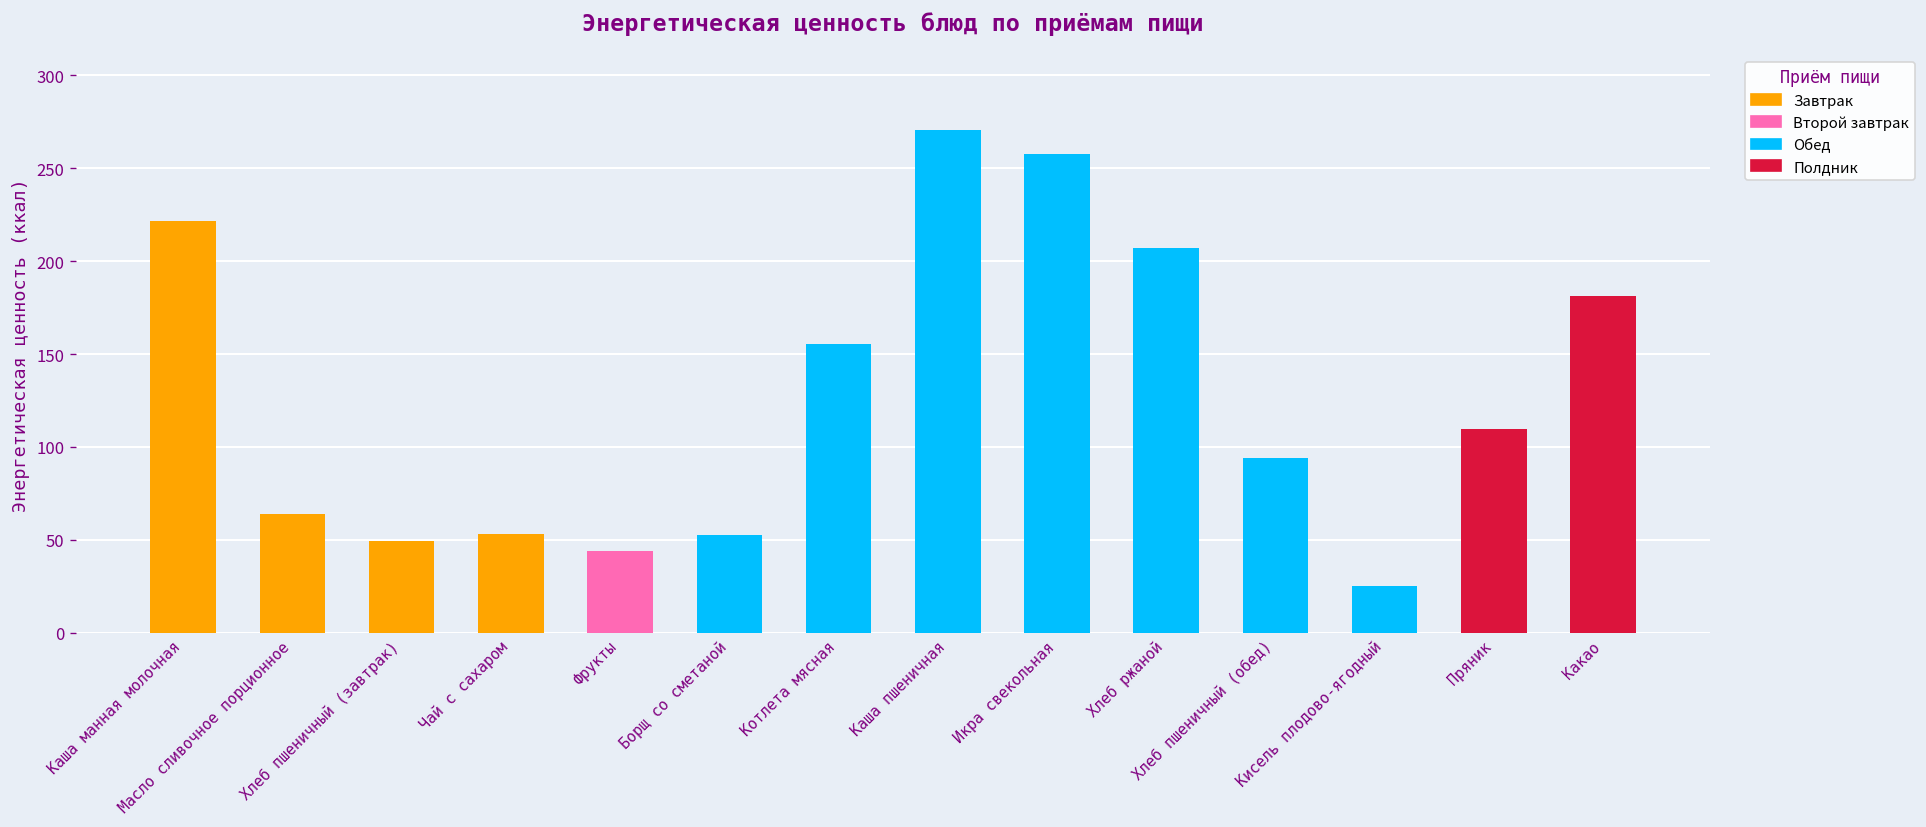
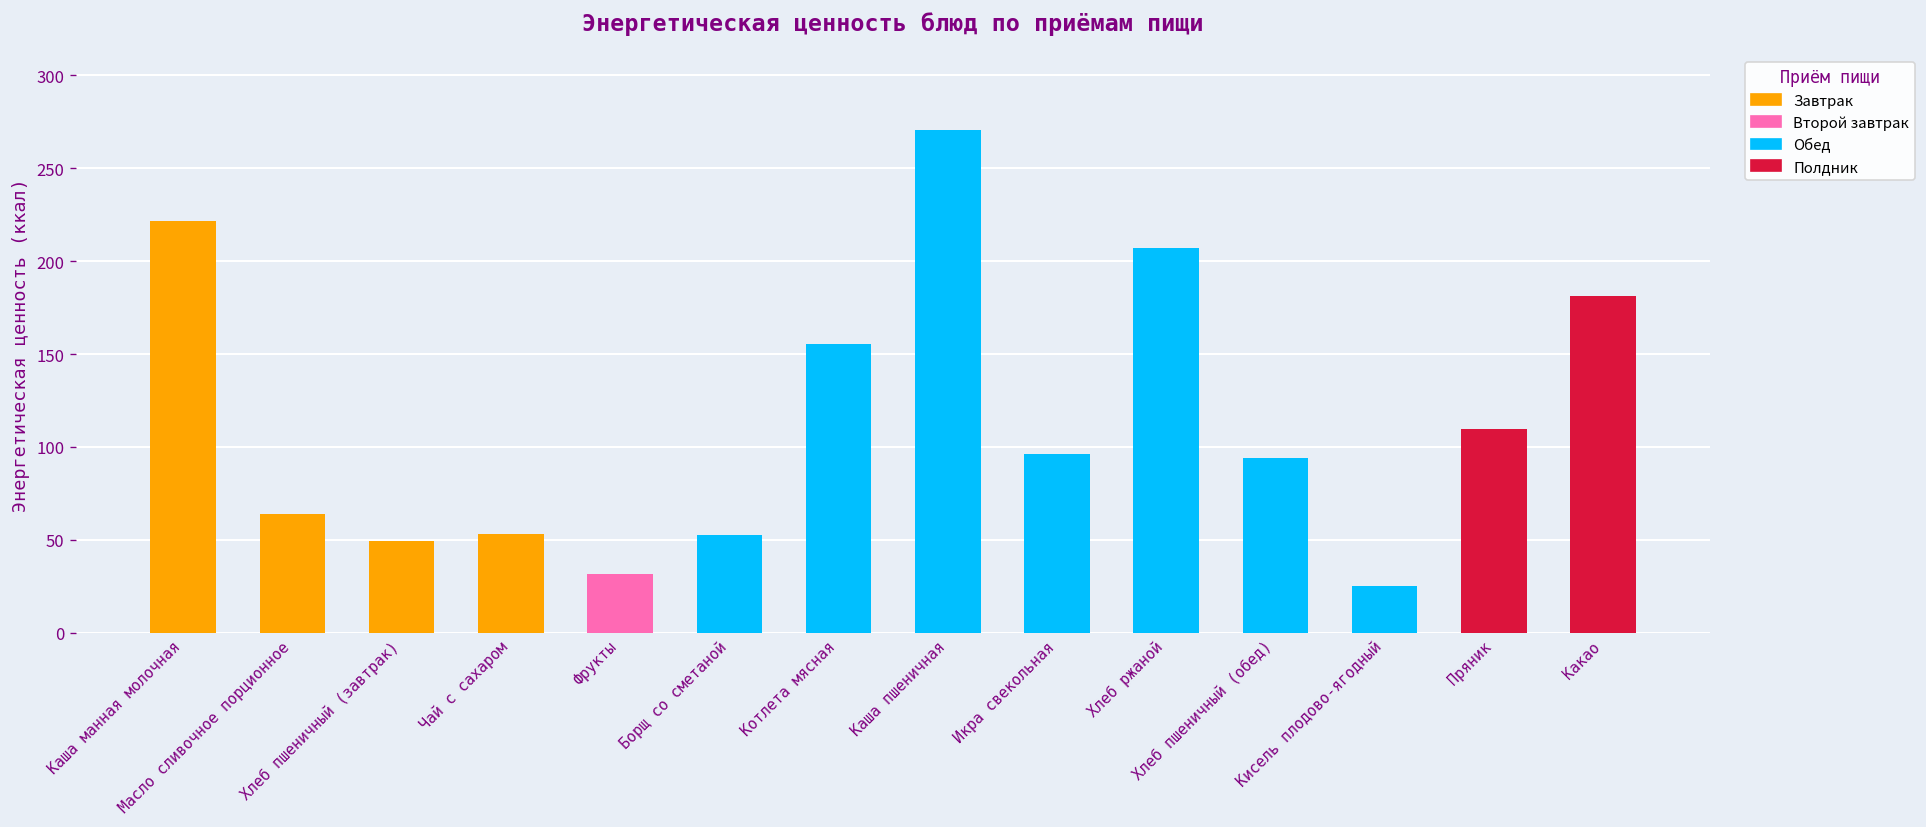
  {
    "Каша манная молочная": 221,
    "Масло сливочное порционное": 64,
    "Хлеб пшеничный (завтрак)": 49,
    "Чай с сахаром": 53,
-   "Фрукты": 44,
+   "Фрукты": 32,
    "Борщ со сметаной": 53,
    "Котлета мясная": 155,
    "Каша пшеничная": 271,
-   "Икра свекольная": 258,
+   "Икра свекольная": 96,
    "Хлеб ржаной": 207,
    "Хлеб пшеничный (обед)": 94,
    "Кисель плодово-ягодный": 25,
    "Пряник": 110,
    "Какао": 181
  }
